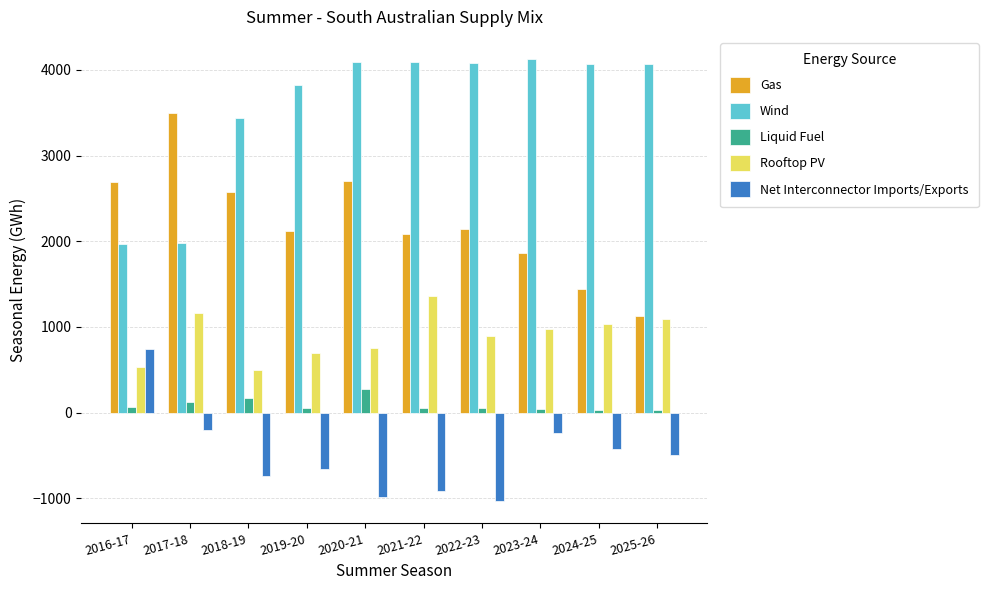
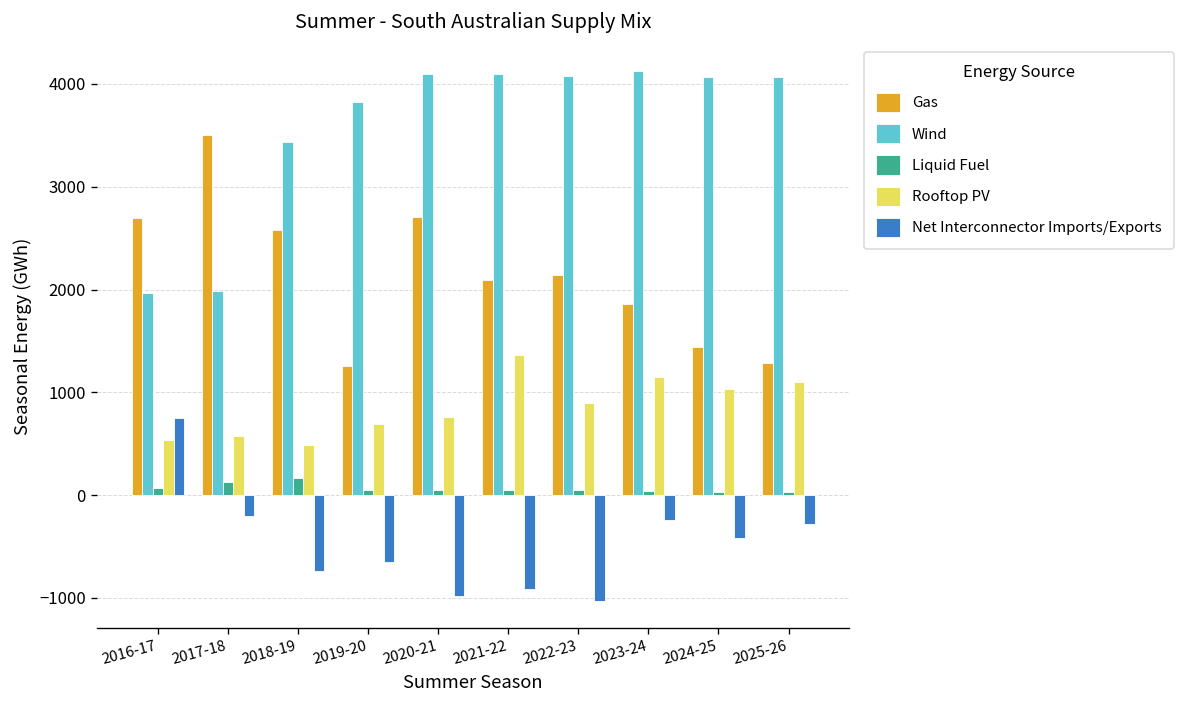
  {
    "Gas": {
      "2016-17": 2700,
      "2017-18": 3500,
      "2018-19": 2600,
-     "2019-20": 2100,
+     "2019-20": 1300,
      "2020-21": 2700,
      "2021-22": 2100,
      "2022-23": 2100,
      "2023-24": 1900,
      "2024-25": 1400,
-     "2025-26": 1100
+     "2025-26": 1300
    },
    "Wind": {
      "2016-17": 2000,
      "2017-18": 2000,
      "2018-19": 3400,
      "2019-20": 3800,
      "2020-21": 4100,
      "2021-22": 4100,
      "2022-23": 4100,
      "2023-24": 4100,
      "2024-25": 4100,
      "2025-26": 4100
    },
    "Liquid Fuel": {
      "2016-17": 100,
      "2017-18": 100,
      "2018-19": 200,
      "2019-20": 0,
-     "2020-21": 300,
+     "2020-21": 0,
      "2021-22": 100,
      "2022-23": 0,
      "2023-24": 0,
      "2024-25": 0
    },
    "Rooftop PV": {
      "2016-17": 500,
-     "2017-18": 1200,
+     "2017-18": 600,
      "2018-19": 500,
      "2019-20": 700,
      "2020-21": 800,
      "2021-22": 1400,
      "2022-23": 900,
-     "2023-24": 1000,
+     "2023-24": 1100,
      "2024-25": 1000,
      "2025-26": 1100
    },
    "Net Interconnector Imports/Exports": {
      "2016-17": 700,
      "2017-18": -200,
      "2018-19": -700,
      "2019-20": -700,
      "2020-21": -1000,
      "2021-22": -900,
      "2022-23": -1000,
      "2023-24": -200,
      "2024-25": -400,
-     "2025-26": -500
+     "2025-26": -300
    }
  }
